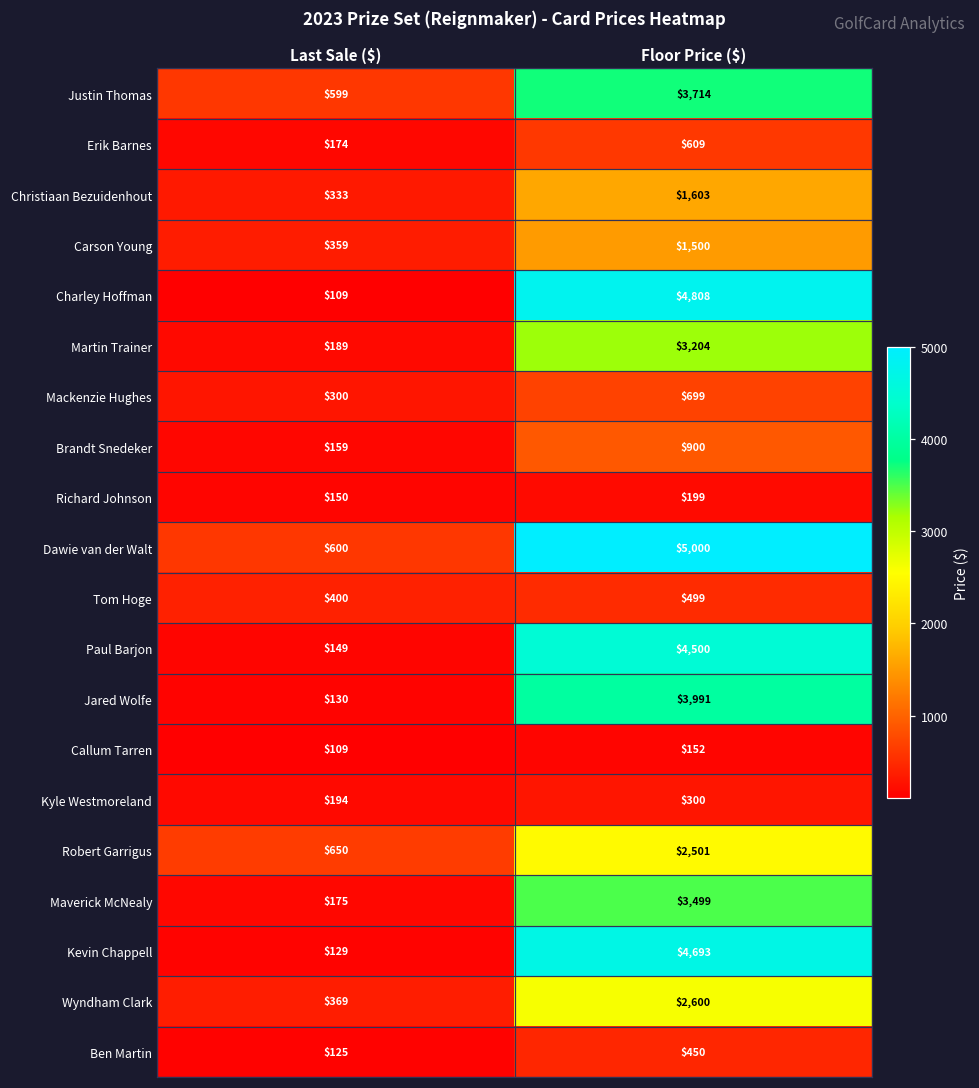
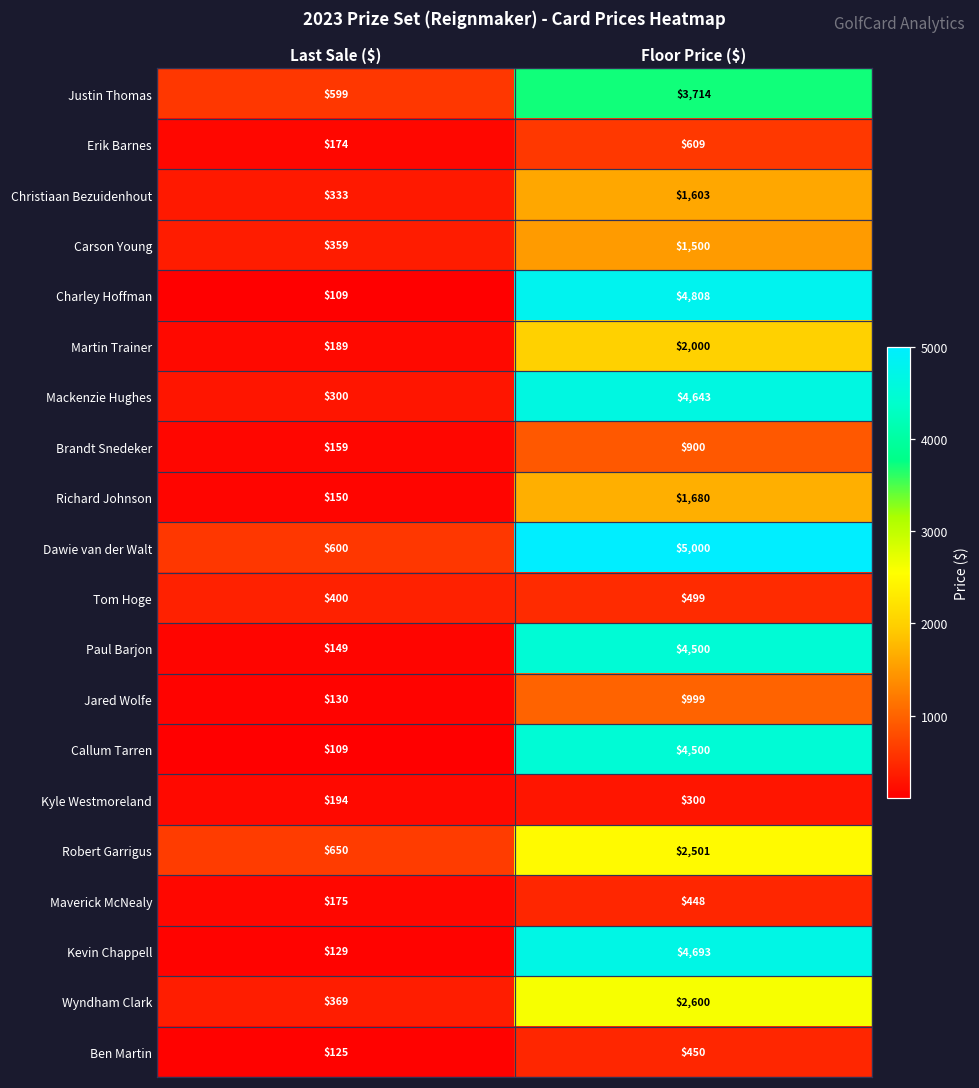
  {
    "Justin Thomas": {
      "Last Sale ($)": "$599",
      "Floor Price ($)": "$3,714"
    },
    "Erik Barnes": {
      "Last Sale ($)": "$174",
      "Floor Price ($)": "$609"
    },
    "Christiaan Bezuidenhout": {
      "Last Sale ($)": "$333",
      "Floor Price ($)": "$1,603"
    },
    "Carson Young": {
      "Last Sale ($)": "$359",
      "Floor Price ($)": "$1,500"
    },
    "Charley Hoffman": {
      "Last Sale ($)": "$109",
      "Floor Price ($)": "$4,808"
    },
    "Martin Trainer": {
      "Last Sale ($)": "$189",
-     "Floor Price ($)": "$3,204"
+     "Floor Price ($)": "$2,000"
    },
    "Mackenzie Hughes": {
      "Last Sale ($)": "$300",
-     "Floor Price ($)": "$699"
+     "Floor Price ($)": "$4,643"
    },
    "Brandt Snedeker": {
      "Last Sale ($)": "$159",
      "Floor Price ($)": "$900"
    },
    "Richard Johnson": {
      "Last Sale ($)": "$150",
-     "Floor Price ($)": "$199"
+     "Floor Price ($)": "$1,680"
    },
    "Dawie van der Walt": {
      "Last Sale ($)": "$600",
      "Floor Price ($)": "$5,000"
    },
    "Tom Hoge": {
      "Last Sale ($)": "$400",
      "Floor Price ($)": "$499"
    },
    "Paul Barjon": {
      "Last Sale ($)": "$149",
      "Floor Price ($)": "$4,500"
    },
    "Jared Wolfe": {
      "Last Sale ($)": "$130",
-     "Floor Price ($)": "$3,991"
+     "Floor Price ($)": "$999"
    },
    "Callum Tarren": {
      "Last Sale ($)": "$109",
-     "Floor Price ($)": "$152"
+     "Floor Price ($)": "$4,500"
    },
    "Kyle Westmoreland": {
      "Last Sale ($)": "$194",
      "Floor Price ($)": "$300"
    },
    "Robert Garrigus": {
      "Last Sale ($)": "$650",
      "Floor Price ($)": "$2,501"
    },
    "Maverick McNealy": {
      "Last Sale ($)": "$175",
-     "Floor Price ($)": "$3,499"
+     "Floor Price ($)": "$448"
    },
    "Kevin Chappell": {
      "Last Sale ($)": "$129",
      "Floor Price ($)": "$4,693"
    },
    "Wyndham Clark": {
      "Last Sale ($)": "$369",
      "Floor Price ($)": "$2,600"
    },
    "Ben Martin": {
      "Last Sale ($)": "$125",
      "Floor Price ($)": "$450"
    }
  }
